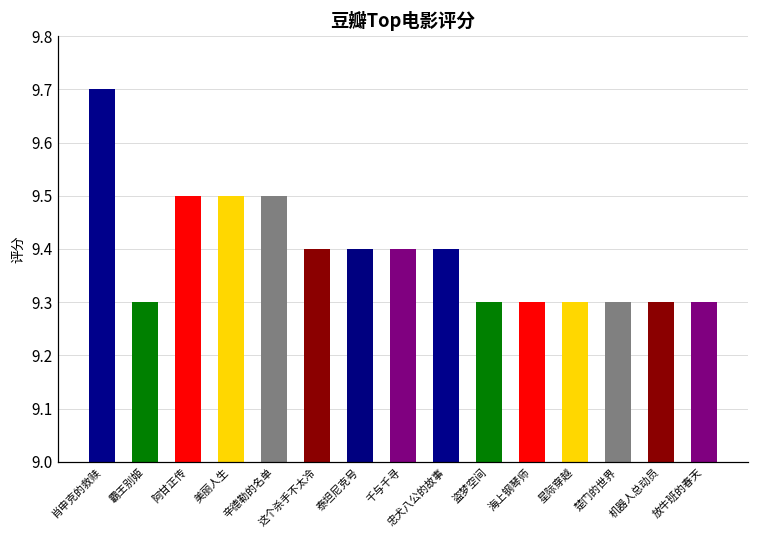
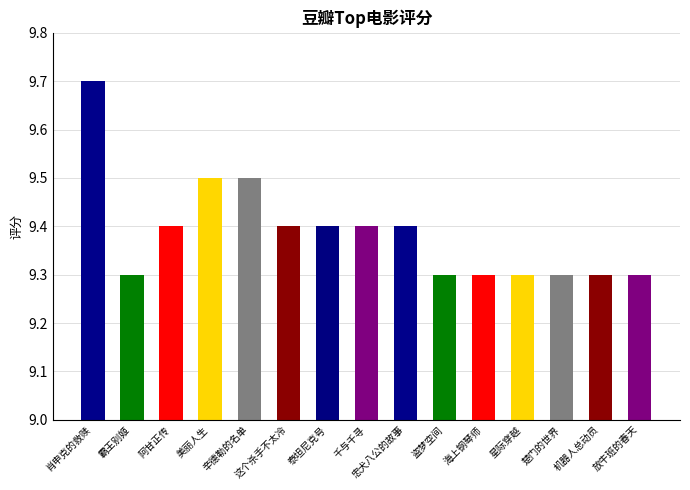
  {
    "肖申克的救赎": 9.7,
    "霸王别姬": 9.3,
-   "阿甘正传": 9.5,
+   "阿甘正传": 9.4,
    "美丽人生": 9.5,
    "辛德勒的名单": 9.5,
    "这个杀手不太冷": 9.4,
    "泰坦尼克号": 9.4,
    "千与千寻": 9.4,
    "忠犬八公的故事": 9.4,
    "盗梦空间": 9.3,
    "海上钢琴师": 9.3,
    "星际穿越": 9.3,
    "楚门的世界": 9.3,
    "机器人总动员": 9.3,
    "放牛班的春天": 9.3
  }
